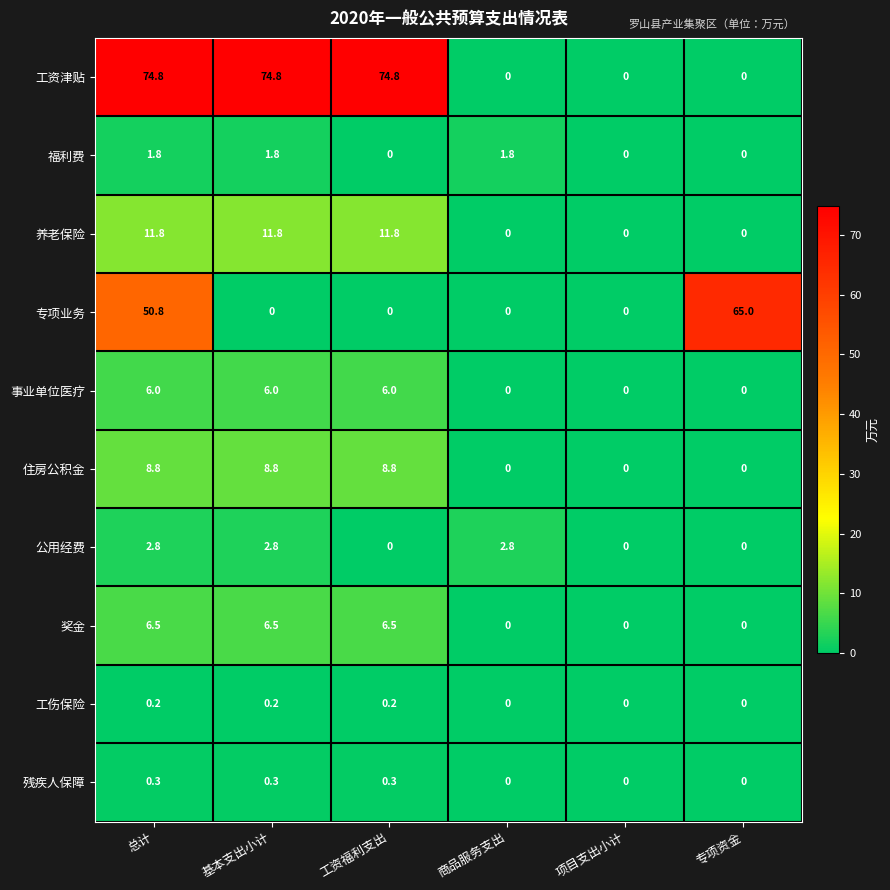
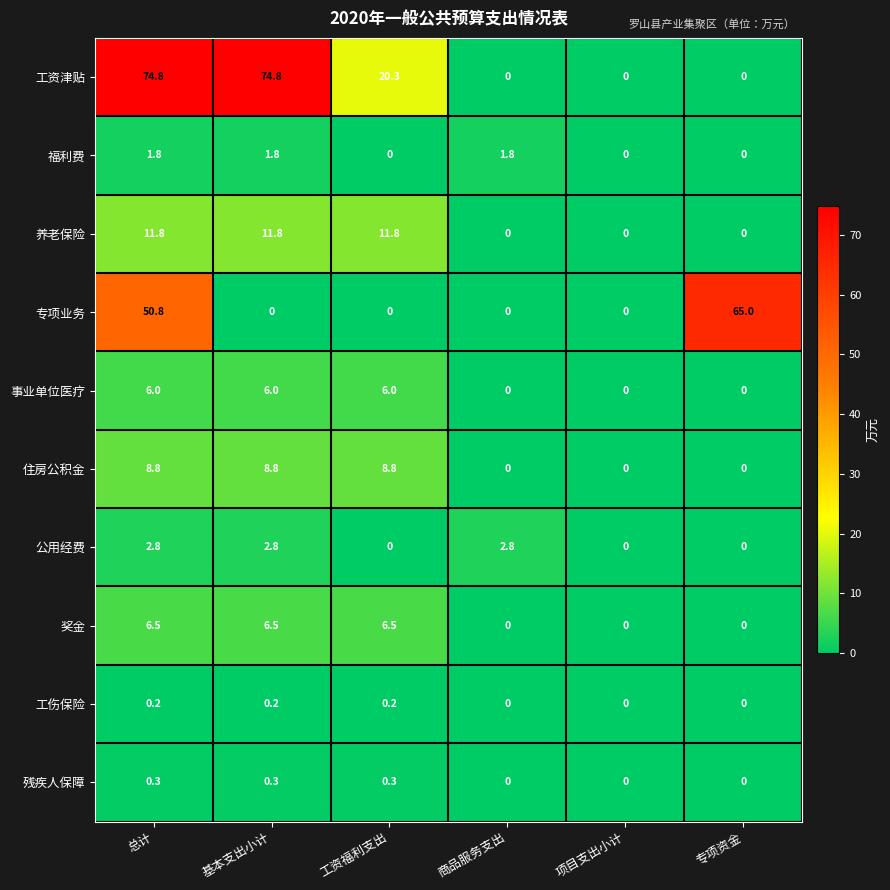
  {
    "工资津贴": {
      "总计": 74.8,
      "基本支出小计": 74.8,
-     "工资福利支出": 74.8,
+     "工资福利支出": 20.3,
      "商品服务支出": 0,
      "项目支出小计": 0,
      "专项资金": 0
    },
    "福利费": {
      "总计": 1.8,
      "基本支出小计": 1.8,
      "工资福利支出": 0,
      "商品服务支出": 1.8,
      "项目支出小计": 0,
      "专项资金": 0
    },
    "养老保险": {
      "总计": 11.8,
      "基本支出小计": 11.8,
      "工资福利支出": 11.8,
      "商品服务支出": 0,
      "项目支出小计": 0,
      "专项资金": 0
    },
    "专项业务": {
      "总计": 50.8,
      "基本支出小计": 0,
      "工资福利支出": 0,
      "商品服务支出": 0,
      "项目支出小计": 0,
      "专项资金": 65.0
    },
    "事业单位医疗": {
      "总计": 6.0,
      "基本支出小计": 6.0,
      "工资福利支出": 6.0,
      "商品服务支出": 0,
      "项目支出小计": 0,
      "专项资金": 0
    },
    "住房公积金": {
      "总计": 8.8,
      "基本支出小计": 8.8,
      "工资福利支出": 8.8,
      "商品服务支出": 0,
      "项目支出小计": 0,
      "专项资金": 0
    },
    "公用经费": {
      "总计": 2.8,
      "基本支出小计": 2.8,
      "工资福利支出": 0,
      "商品服务支出": 2.8,
      "项目支出小计": 0,
      "专项资金": 0
    },
    "奖金": {
      "总计": 6.5,
      "基本支出小计": 6.5,
      "工资福利支出": 6.5,
      "商品服务支出": 0,
      "项目支出小计": 0,
      "专项资金": 0
    },
    "工伤保险": {
      "总计": 0.2,
      "基本支出小计": 0.2,
      "工资福利支出": 0.2,
      "商品服务支出": 0,
      "项目支出小计": 0,
      "专项资金": 0
    },
    "残疾人保障": {
      "总计": 0.3,
      "基本支出小计": 0.3,
      "工资福利支出": 0.3,
      "商品服务支出": 0,
      "项目支出小计": 0,
      "专项资金": 0
    }
  }
